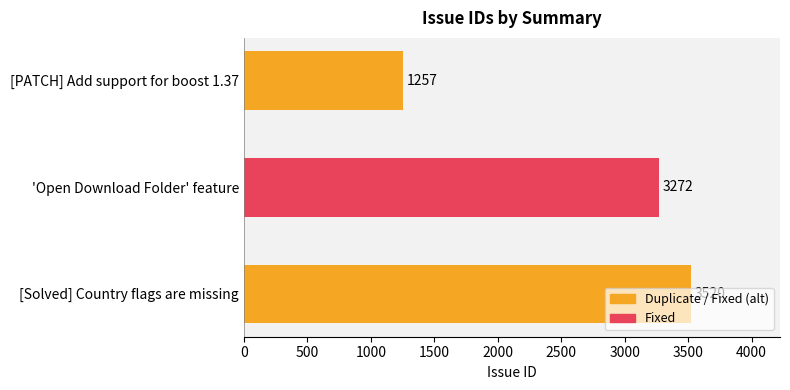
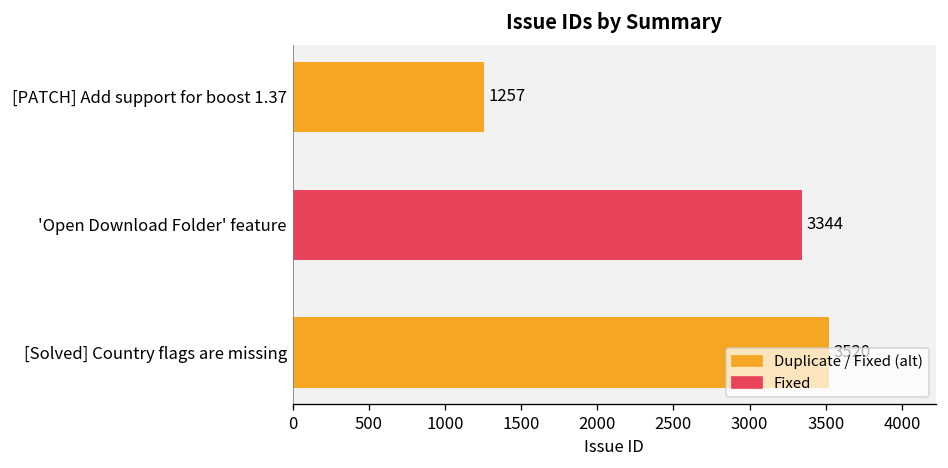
  {
    "[PATCH] Add support for boost 1.37": 1257,
-   "'Open Download Folder' feature": 3272
+   "'Open Download Folder' feature": 3344
  }
